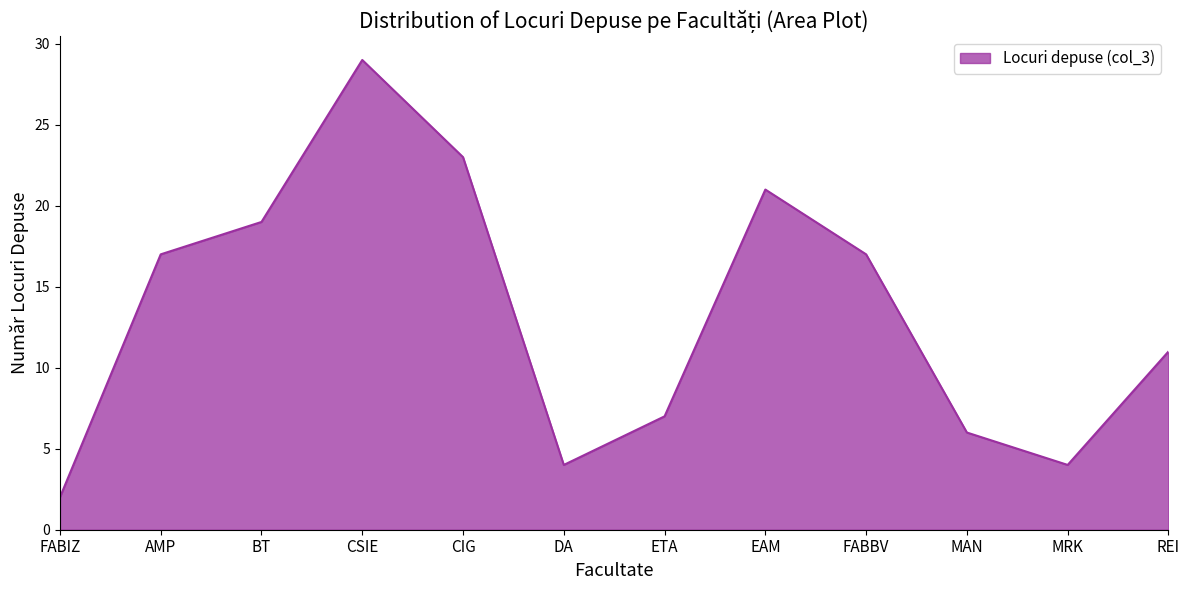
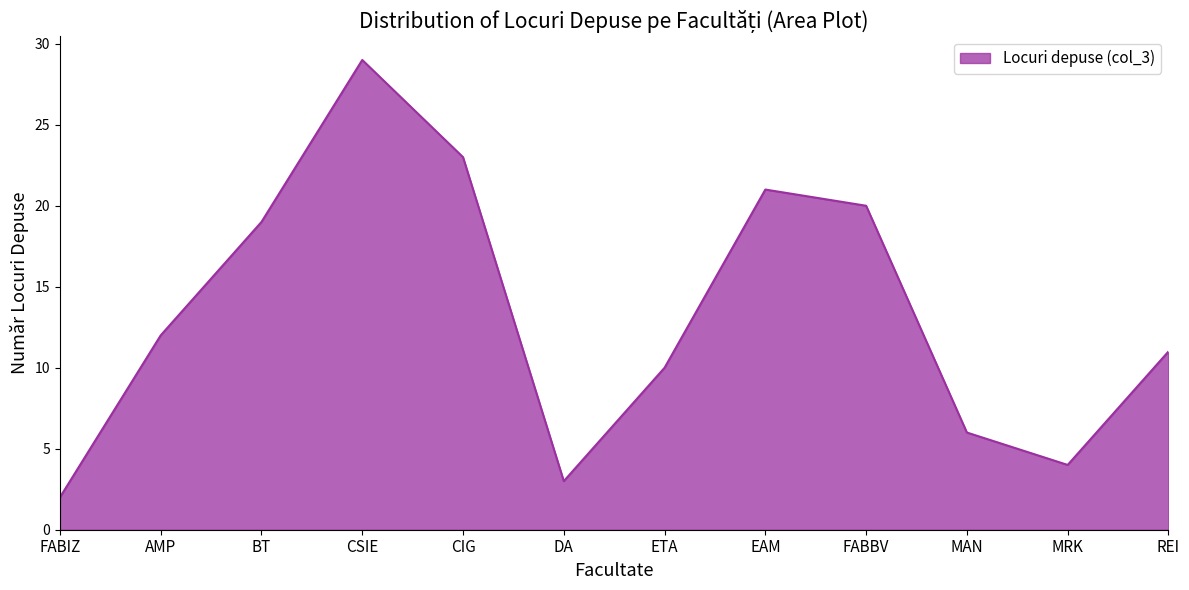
  {
    "FABIZ": 2,
-   "AMP": 17,
+   "AMP": 12,
    "BT": 19,
    "CSIE": 29,
    "CIG": 23,
-   "DA": 4,
-   "ETA": 7,
+   "DA": 3,
+   "ETA": 10,
    "EAM": 21,
-   "FABBV": 17,
+   "FABBV": 20,
    "MAN": 6,
    "MRK": 4,
    "REI": 11
  }
